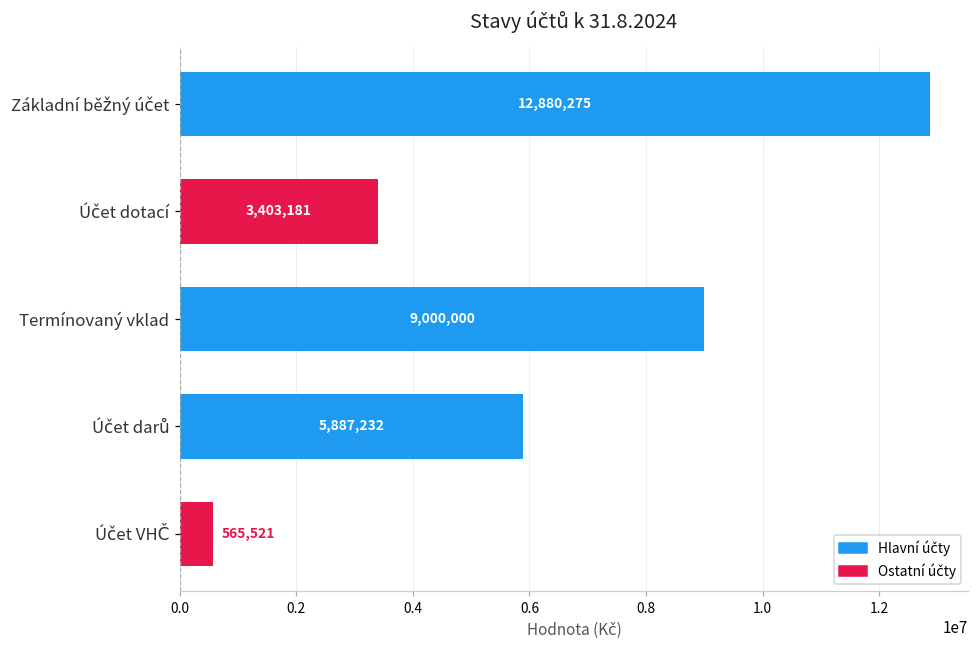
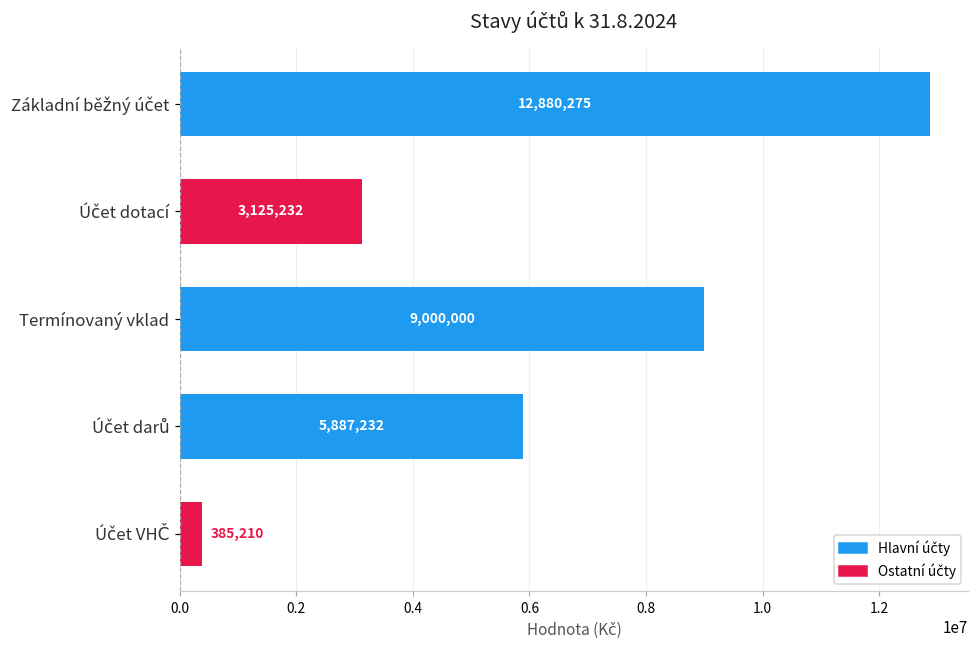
  {
    "Základní běžný účet": "12,880,275",
-   "Účet dotací": "3,403,181",
+   "Účet dotací": "3,125,232",
    "Termínovaný vklad": "9,000,000",
    "Účet darů": "5,887,232",
-   "Účet VHČ": "565,521"
+   "Účet VHČ": "385,210"
  }
